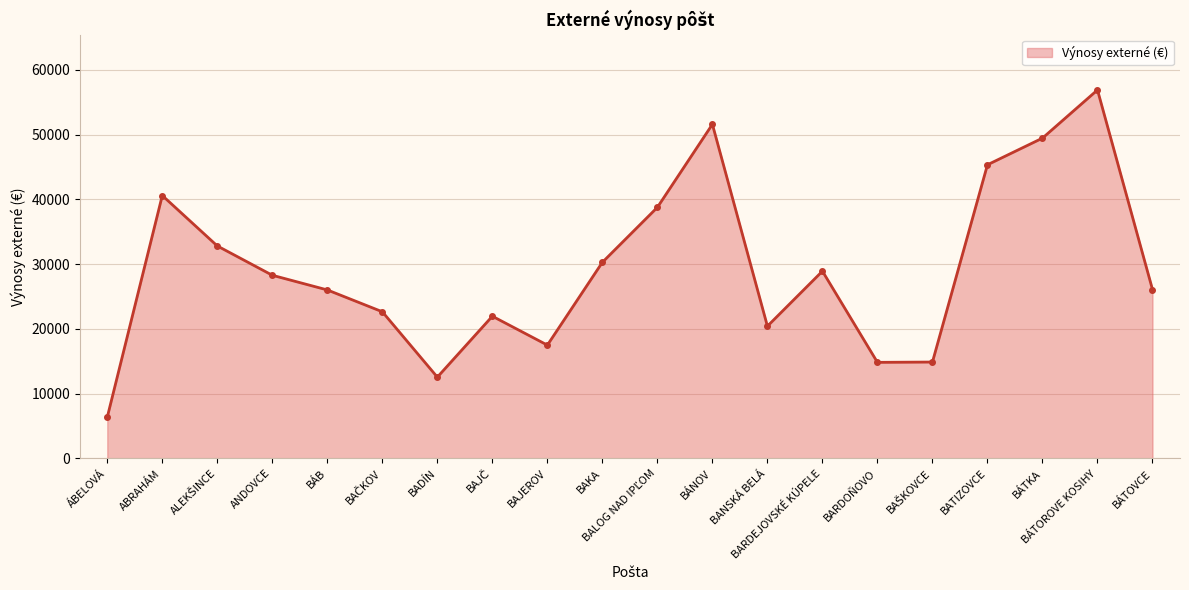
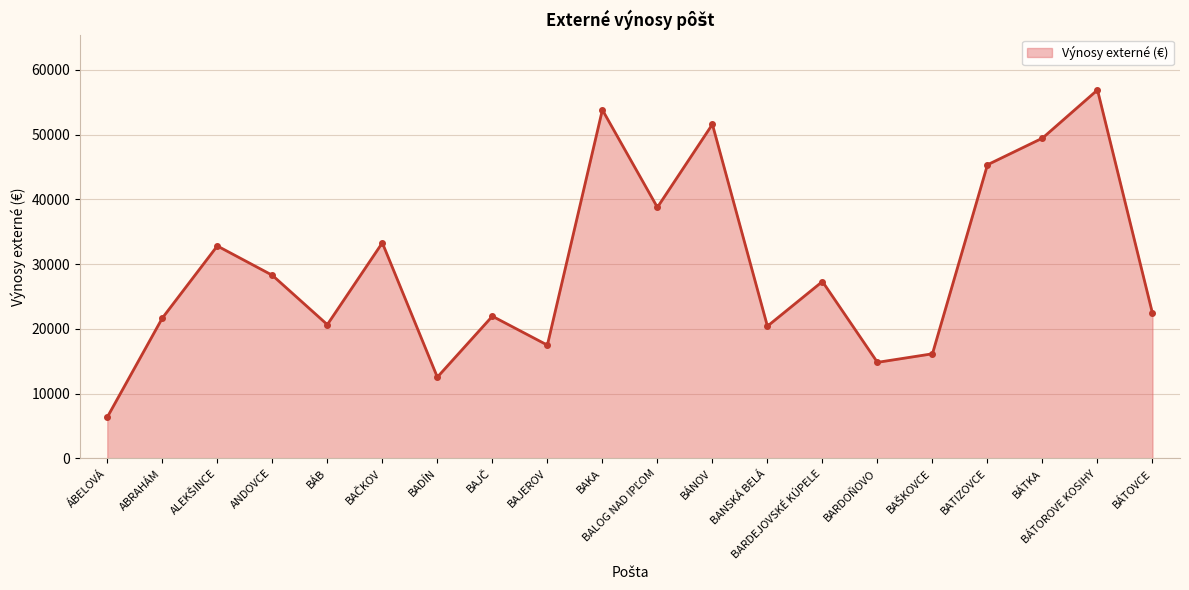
  {
    "ÁBELOVÁ": 6000,
-   "ABRAHÁM": 41000,
+   "ABRAHÁM": 22000,
    "ALEKŠINCE": 33000,
    "ANDOVCE": 28000,
-   "BÁB": 26000,
-   "BAČKOV": 23000,
+   "BÁB": 21000,
+   "BAČKOV": 33000,
    "BADÍN": 13000,
    "BAJČ": 22000,
    "BAJEROV": 17000,
-   "BAKA": 30000,
+   "BAKA": 54000,
    "BALOG NAD IPĽOM": 39000,
    "BÁNOV": 52000,
    "BANSKÁ BELÁ": 20000,
-   "BARDEJOVSKÉ KÚPELE": 29000,
+   "BARDEJOVSKÉ KÚPELE": 27000,
    "BARDOŇOVO": 15000,
-   "BAŠKOVCE": 15000,
+   "BAŠKOVCE": 16000,
    "BATIZOVCE": 45000,
    "BÁTKA": 49000,
    "BÁTOROVE KOSIHY": 57000,
-   "BÁTOVCE": 26000
+   "BÁTOVCE": 22000
  }
